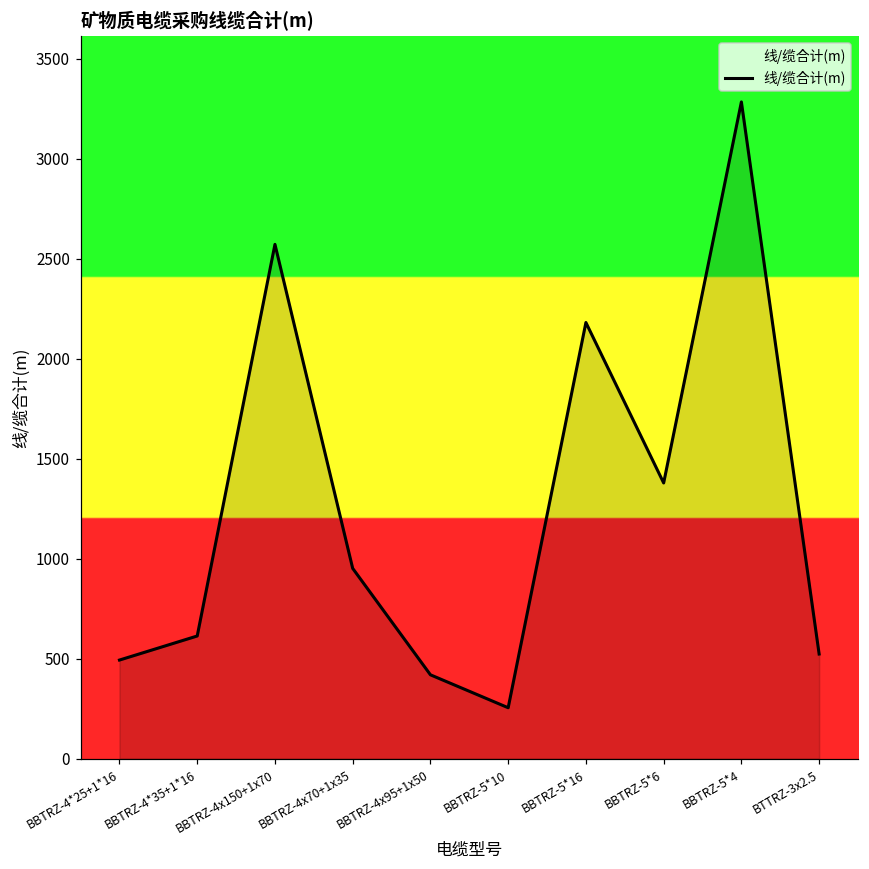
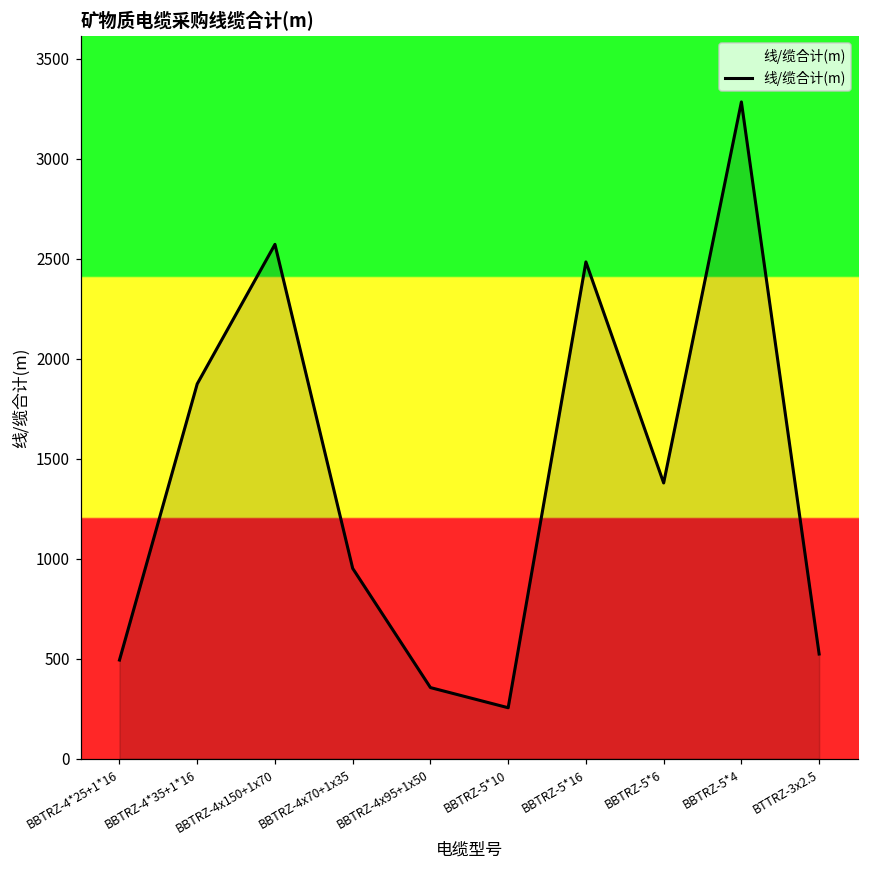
  {
    "BBTRZ-4*25+1*16": 490,
-   "BBTRZ-4*35+1*16": 610,
+   "BBTRZ-4*35+1*16": 1870,
    "BBTRZ-4x150+1x70": 2570,
    "BBTRZ-4x70+1x35": 950,
-   "BBTRZ-4x95+1x50": 420,
+   "BBTRZ-4x95+1x50": 360,
    "BBTRZ-5*10": 250,
-   "BBTRZ-5*16": 2180,
+   "BBTRZ-5*16": 2480,
    "BBTRZ-5*6": 1380,
    "BBTRZ-5*4": 3280,
    "BTTRZ-3x2.5": 520
  }
